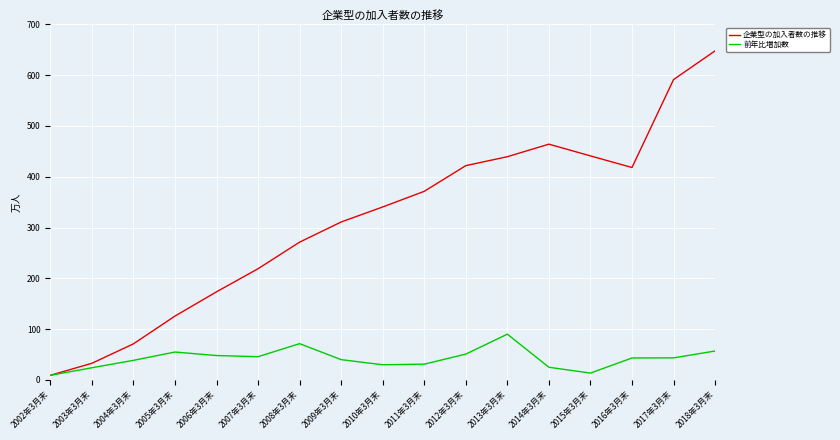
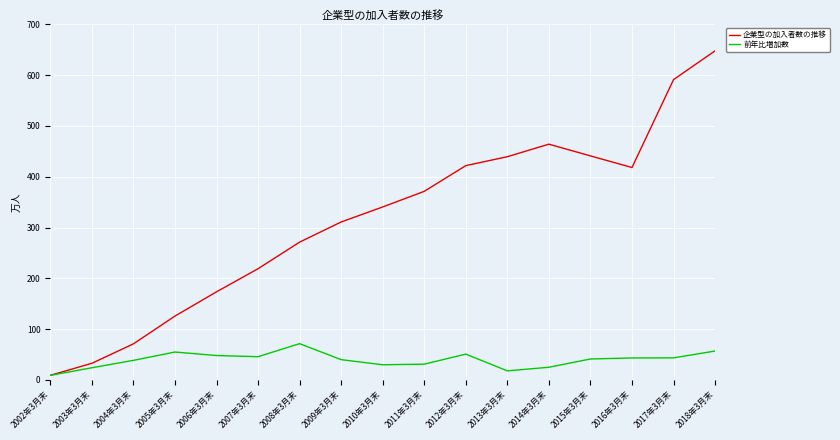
  {
    "企業型の加入者数の推移": {
      "2003年3月末": 30,
      "2004年3月末": 70,
      "2005年3月末": 130,
      "2006年3月末": 170,
      "2007年3月末": 220,
      "2008年3月末": 270,
      "2009年3月末": 310,
      "2010年3月末": 340,
      "2011年3月末": 370,
      "2012年3月末": 420,
      "2013年3月末": 440,
      "2014年3月末": 460,
      "2015年3月末": 440,
      "2016年3月末": 420,
      "2017年3月末": 590,
      "2018年3月末": 650
    },
    "前年比増加数": {
      "2003年3月末": 20,
      "2004年3月末": 40,
      "2005年3月末": 50,
      "2006年3月末": 50,
      "2007年3月末": 50,
      "2008年3月末": 70,
      "2009年3月末": 40,
      "2010年3月末": 30,
      "2011年3月末": 30,
      "2012年3月末": 50,
-     "2013年3月末": 90,
+     "2013年3月末": 20,
      "2014年3月末": 20,
-     "2015年3月末": 10,
+     "2015年3月末": 40,
      "2016年3月末": 40,
      "2017年3月末": 40,
      "2018年3月末": 60
    }
  }
